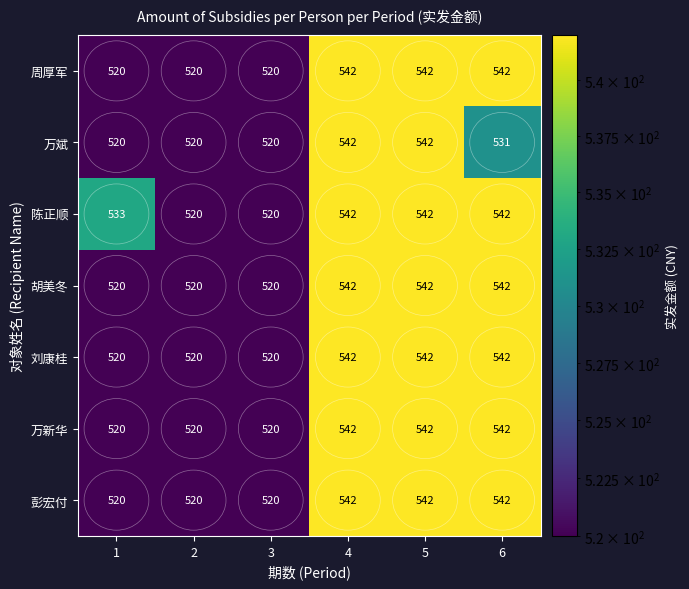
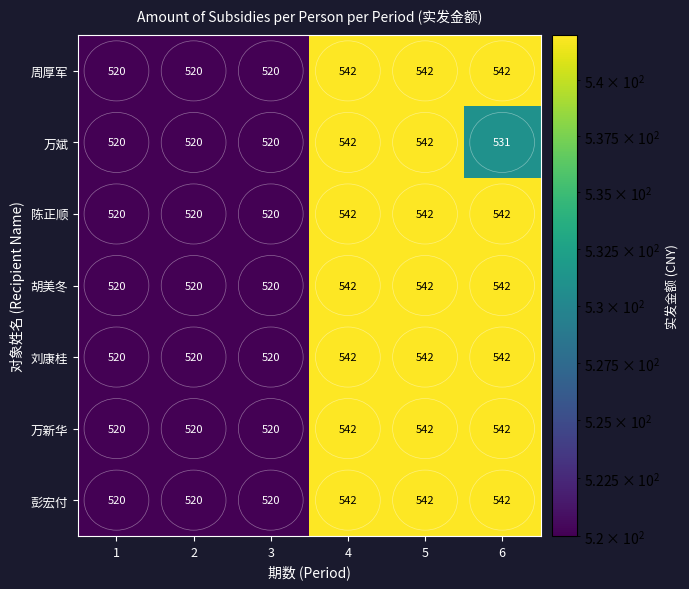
  {
    "周厚军": {
      "1": 520,
      "2": 520,
      "3": 520,
      "4": 542,
      "5": 542,
      "6": 542
    },
    "万斌": {
      "1": 520,
      "2": 520,
      "3": 520,
      "4": 542,
      "5": 542,
      "6": 531
    },
    "陈正顺": {
-     "1": 533,
+     "1": 520,
      "2": 520,
      "3": 520,
      "4": 542,
      "5": 542,
      "6": 542
    },
    "胡美冬": {
      "1": 520,
      "2": 520,
      "3": 520,
      "4": 542,
      "5": 542,
      "6": 542
    },
    "刘康桂": {
      "1": 520,
      "2": 520,
      "3": 520,
      "4": 542,
      "5": 542,
      "6": 542
    },
    "万新华": {
      "1": 520,
      "2": 520,
      "3": 520,
      "4": 542,
      "5": 542,
      "6": 542
    },
    "彭宏付": {
      "1": 520,
      "2": 520,
      "3": 520,
      "4": 542,
      "5": 542,
      "6": 542
    }
  }
